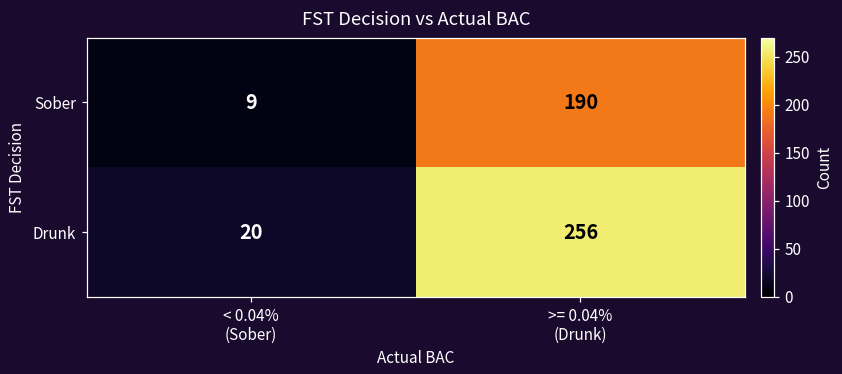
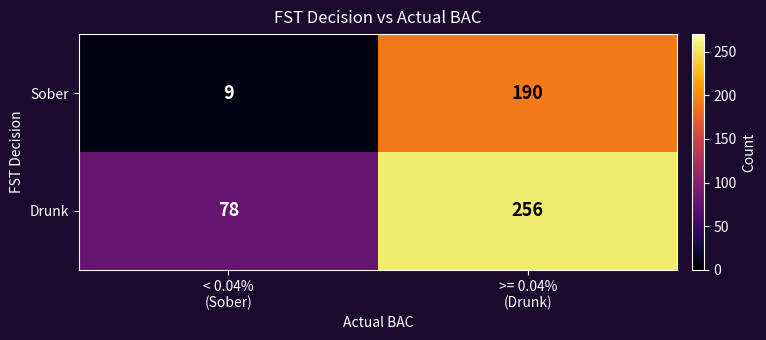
  {
    "Sober": {
      "< 0.04% (Sober)": 9,
      ">= 0.04% (Drunk)": 190
    },
    "Drunk": {
-     "< 0.04% (Sober)": 20,
+     "< 0.04% (Sober)": 78,
      ">= 0.04% (Drunk)": 256
    }
  }
